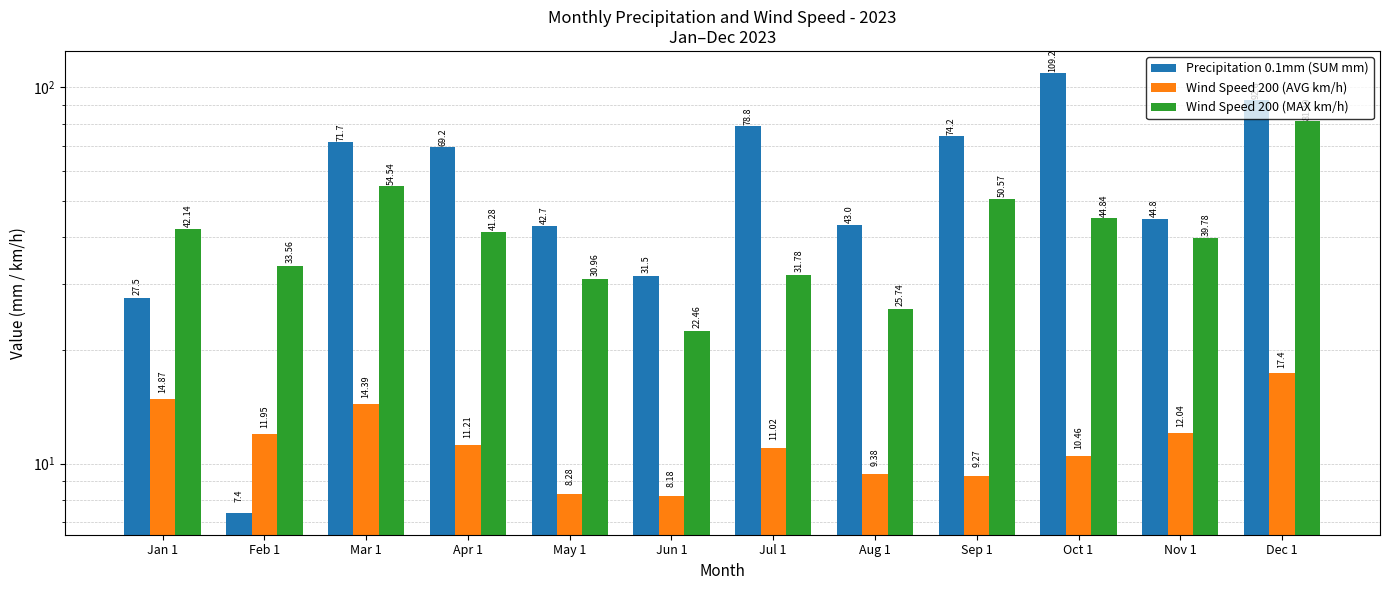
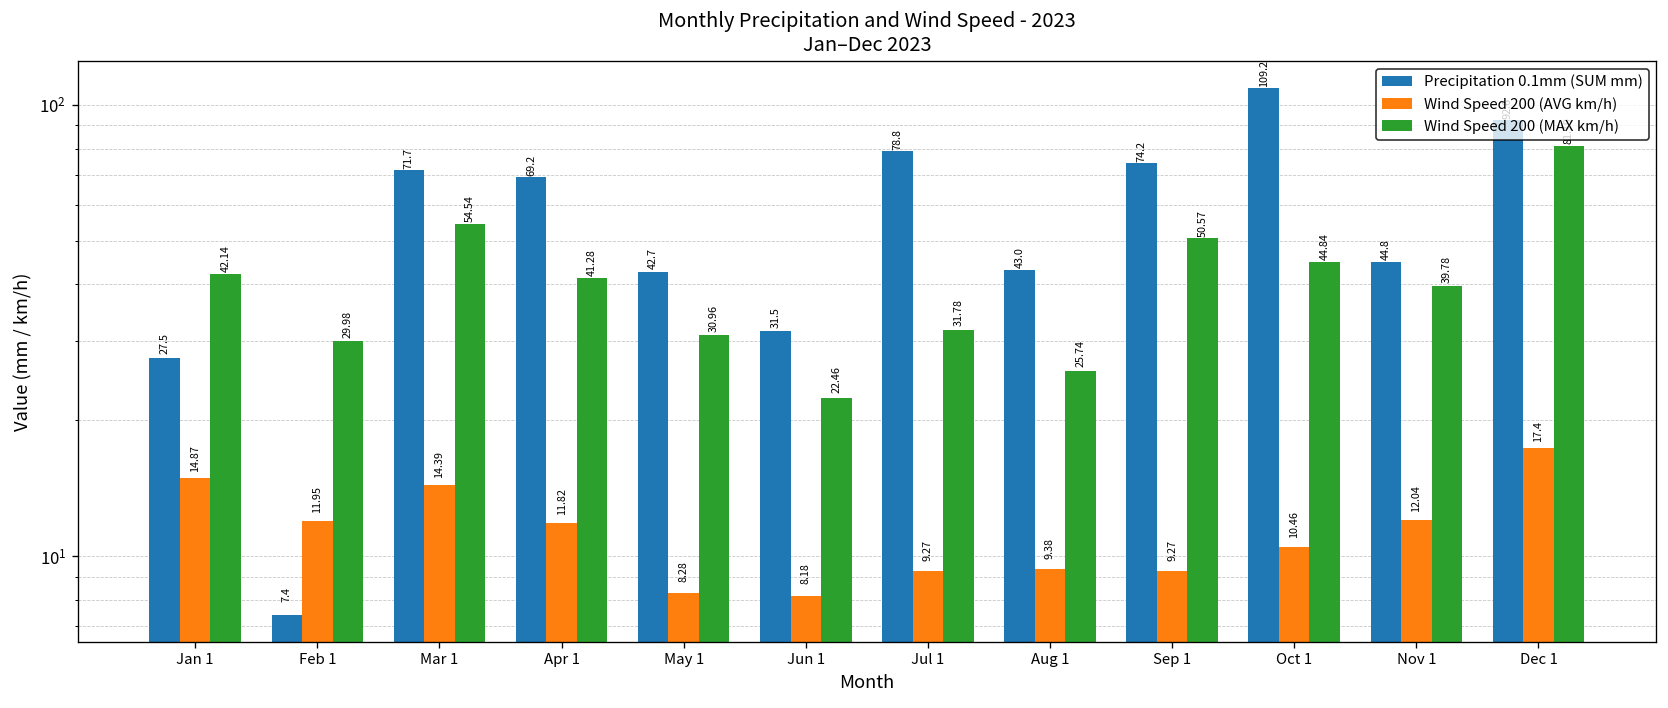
  {
    "Precipitation 0.1mm (SUM mm)": {
      "Jan 1": 27.5,
      "Feb 1": 7.4,
      "Mar 1": 71.7,
      "Apr 1": 69.2,
      "May 1": 42.7,
      "Jun 1": 31.5,
      "Jul 1": 78.8,
      "Aug 1": 43.0,
      "Sep 1": 74.2,
      "Oct 1": 109.2,
      "Nov 1": 44.8
    },
    "Wind Speed 200 (AVG km/h)": {
      "Jan 1": 14.87,
      "Feb 1": 11.95,
      "Mar 1": 14.39,
-     "Apr 1": 11.21,
+     "Apr 1": 11.82,
      "May 1": 8.28,
      "Jun 1": 8.18,
-     "Jul 1": 11.02,
+     "Jul 1": 9.27,
      "Aug 1": 9.38,
      "Sep 1": 9.27,
      "Oct 1": 10.46,
      "Nov 1": 12.04,
      "Dec 1": 17.4
    },
    "Wind Speed 200 (MAX km/h)": {
      "Jan 1": 42.14,
-     "Feb 1": 33.56,
+     "Feb 1": 29.98,
      "Mar 1": 54.54,
      "Apr 1": 41.28,
      "May 1": 30.96,
      "Jun 1": 22.46,
      "Jul 1": 31.78,
      "Aug 1": 25.74,
      "Sep 1": 50.57,
      "Oct 1": 44.84,
      "Nov 1": 39.78
    }
  }
